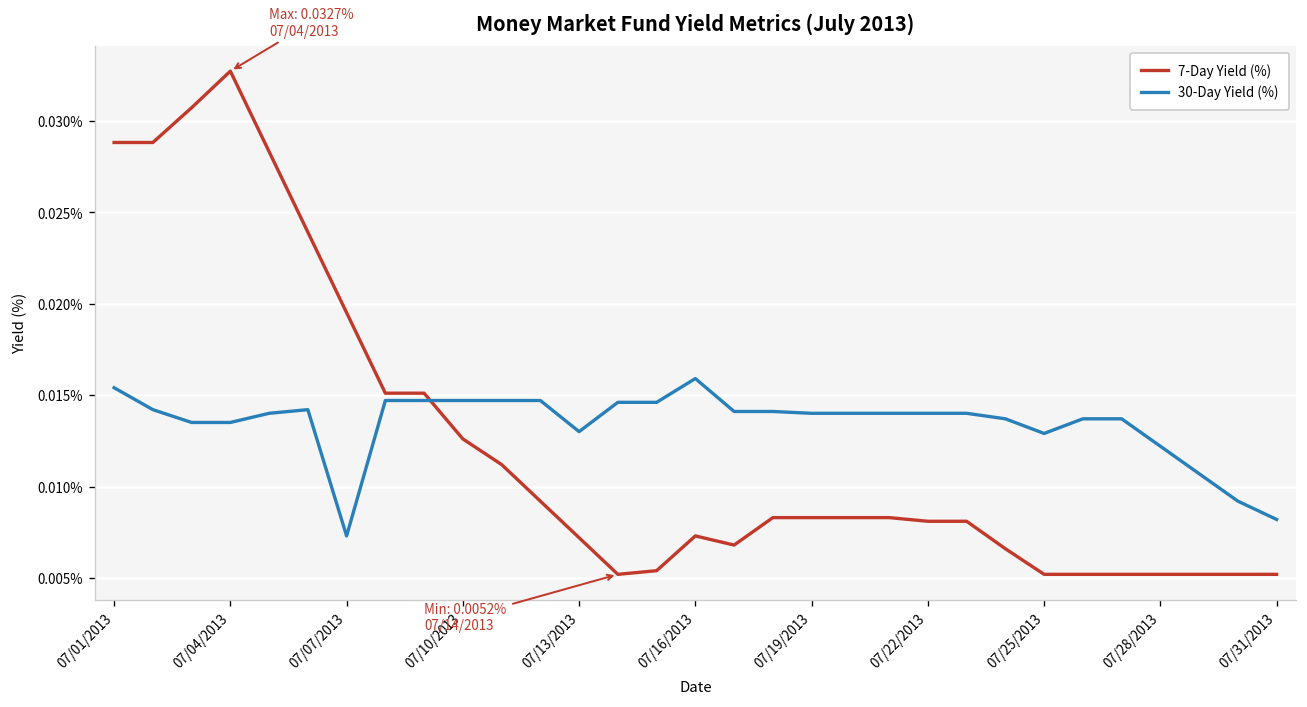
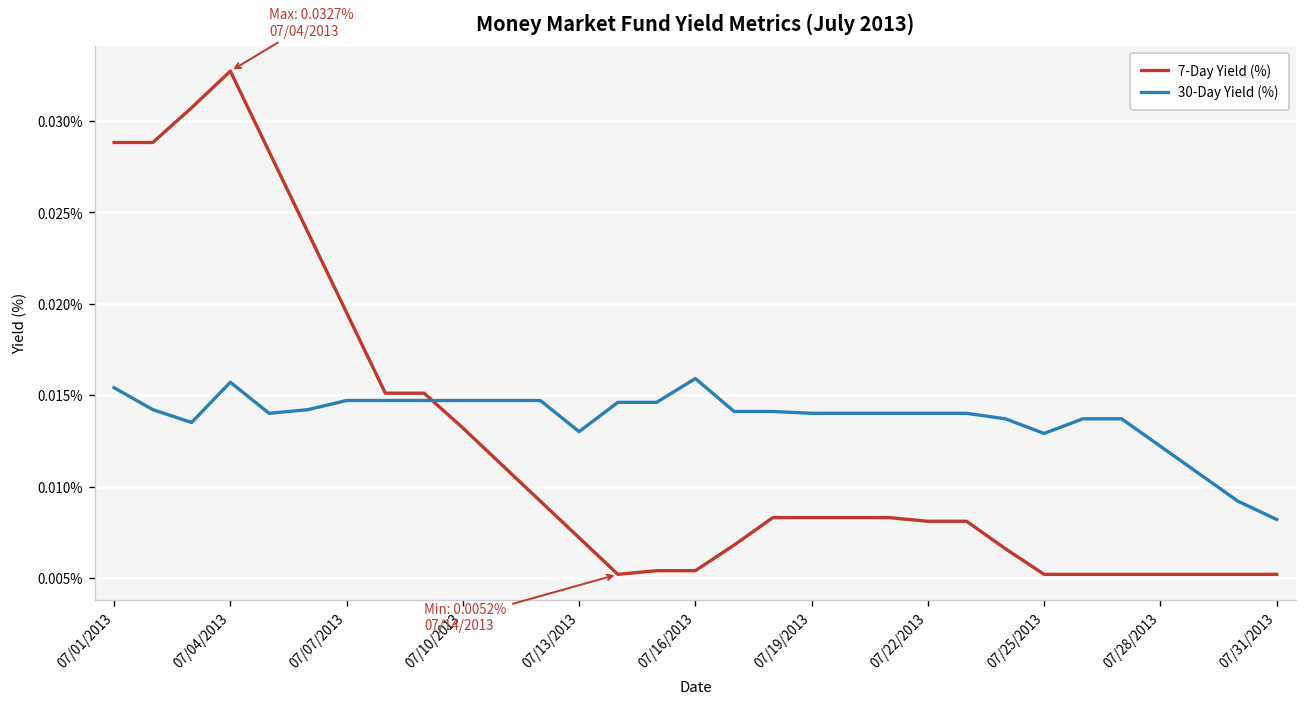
  {
    "7-Day Yield (%)": {
      "07/01/2013": "0.0288%",
      "07/07/2013": "0.0195%",
-     "07/10/2013": "0.0126%",
+     "07/10/2013": "0.0132%",
      "07/13/2013": "0.0072%",
-     "07/16/2013": "0.0073%",
+     "07/16/2013": "0.0054%",
      "07/19/2013": "0.0083%",
      "07/22/2013": "0.0081%",
      "07/25/2013": "0.0052%",
      "07/28/2013": "0.0052%",
      "07/31/2013": "0.0052%"
    },
    "30-Day Yield (%)": {
      "07/01/2013": "0.0154%",
-     "07/04/2013": "0.0135%",
-     "07/07/2013": "0.0073%",
+     "07/04/2013": "0.0157%",
+     "07/07/2013": "0.0147%",
      "07/10/2013": "0.0147%",
      "07/13/2013": "0.0130%",
      "07/16/2013": "0.0159%",
      "07/19/2013": "0.0140%",
      "07/22/2013": "0.0140%",
      "07/25/2013": "0.0129%",
      "07/28/2013": "0.0122%",
      "07/31/2013": "0.0082%"
    }
  }
